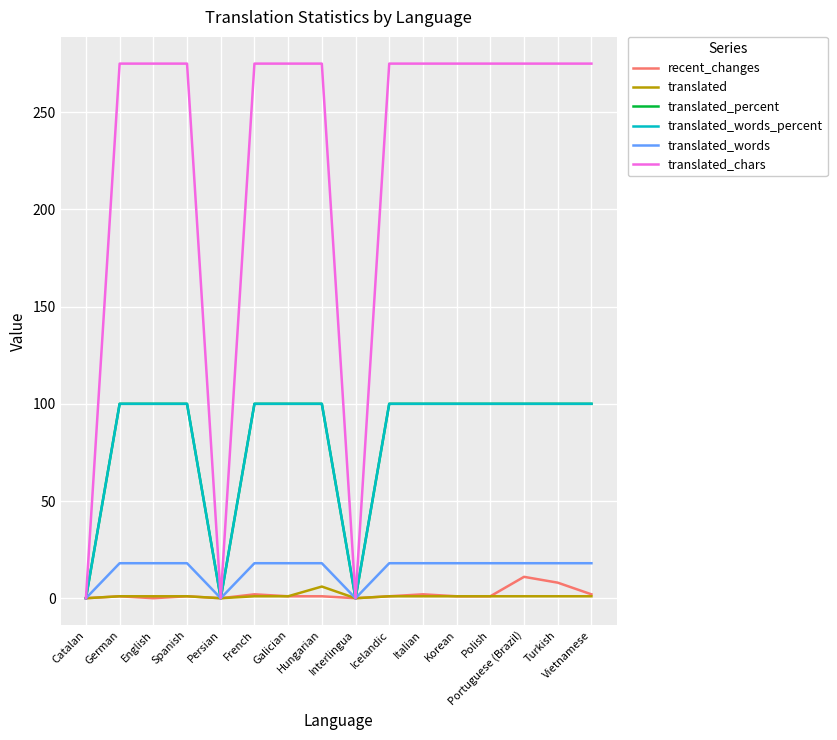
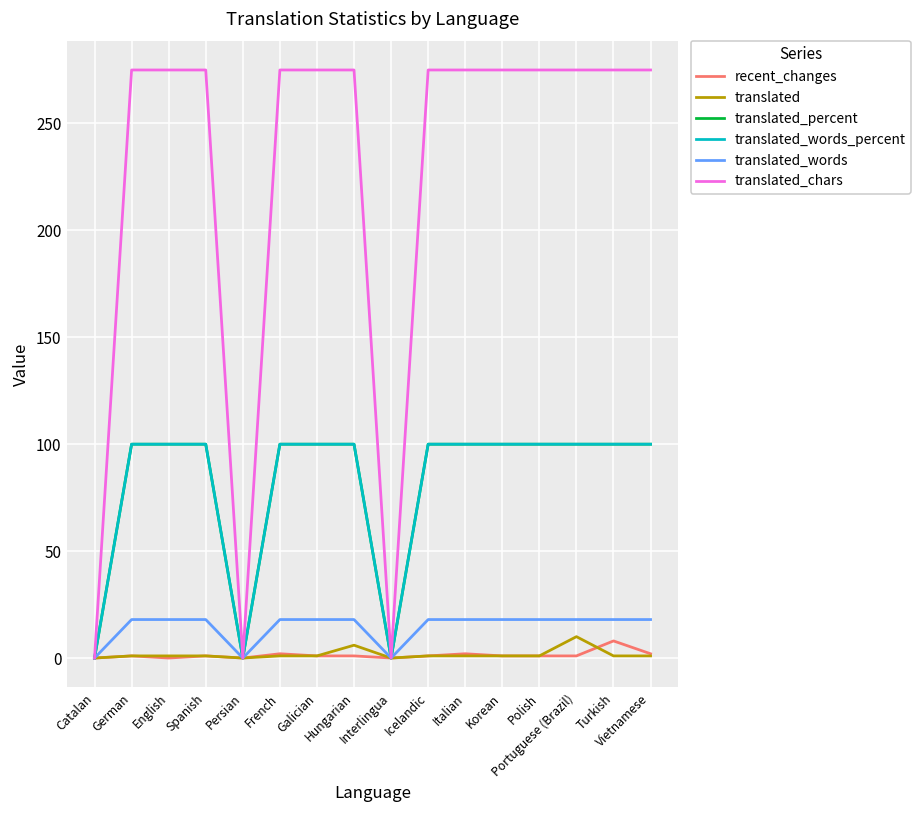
  {
    "recent_changes": {
      "Hungarian": 1,
-     "Portuguese (Brazil)": 11,
+     "Portuguese (Brazil)": 1,
      "Turkish": 8
    },
    "translated": {
      "Hungarian": 6,
-     "Portuguese (Brazil)": 1,
+     "Portuguese (Brazil)": 10,
      "Turkish": 1
    },
    "translated_words_percent": {
      "German": 100,
      "English": 100,
      "Spanish": 100,
      "French": 100,
      "Galician": 100,
      "Hungarian": 100,
      "Icelandic": 100,
      "Italian": 100,
      "Korean": 100,
      "Polish": 100,
      "Portuguese (Brazil)": 100,
      "Turkish": 100,
      "Vietnamese": 100
    },
    "translated_words": {
      "German": 18,
      "English": 18,
      "Spanish": 18,
      "French": 18,
      "Galician": 18,
      "Hungarian": 18,
      "Icelandic": 18,
      "Italian": 18,
      "Korean": 18,
      "Polish": 18,
      "Portuguese (Brazil)": 18,
      "Turkish": 18,
      "Vietnamese": 18
    },
    "translated_chars": {
      "German": 275,
      "English": 275,
      "Spanish": 275,
      "French": 275,
      "Galician": 275,
      "Hungarian": 275,
      "Icelandic": 275,
      "Italian": 275,
      "Korean": 275,
      "Polish": 275,
      "Portuguese (Brazil)": 275,
      "Turkish": 275,
      "Vietnamese": 275
    }
  }
